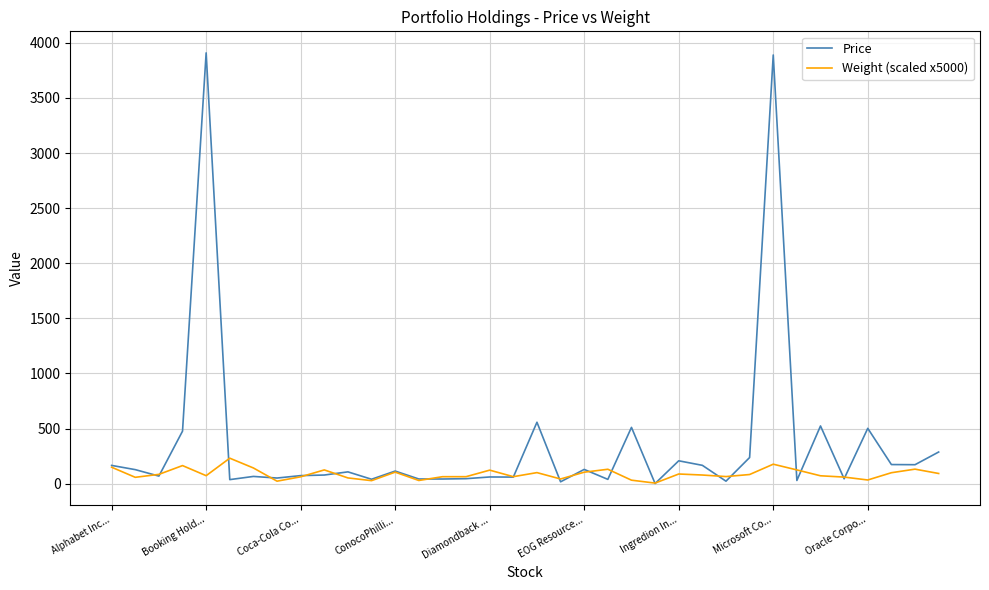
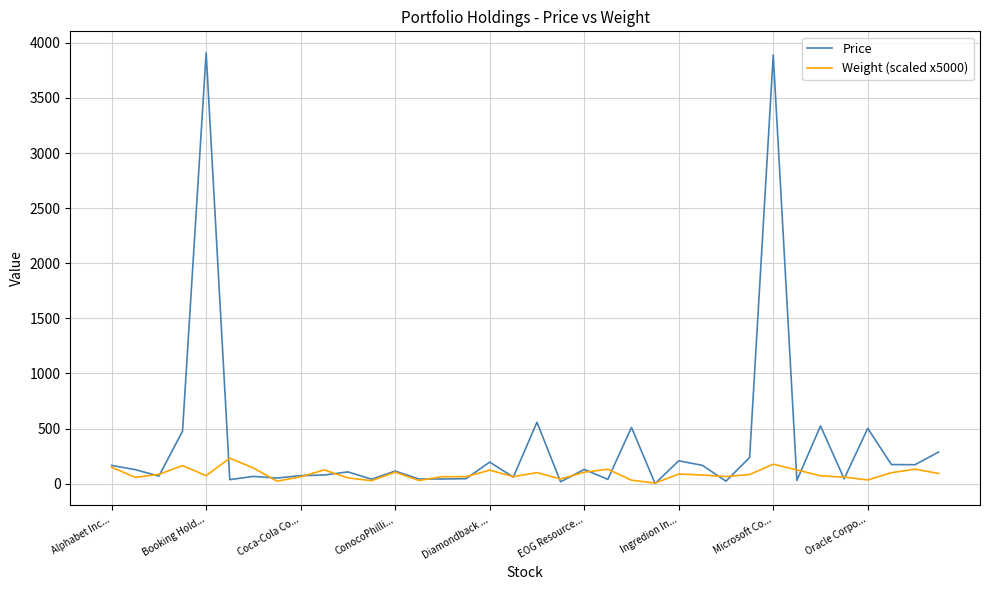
  {
    "Price": {
      "Booking Hold...": 3910,
-     "Diamondback ...": 60,
+     "Diamondback ...": 200,
      "EOG Resource...": 130,
      "Ingredion In...": 210,
      "Microsoft Co...": 3890,
      "Oracle Corpo...": 500
    },
    "Weight (scaled x5000)": {
      "Booking Hold...": 70,
      "Diamondback ...": 120,
      "EOG Resource...": 100,
      "Ingredion In...": 90,
      "Microsoft Co...": 180,
      "Oracle Corpo...": 30
    }
  }
